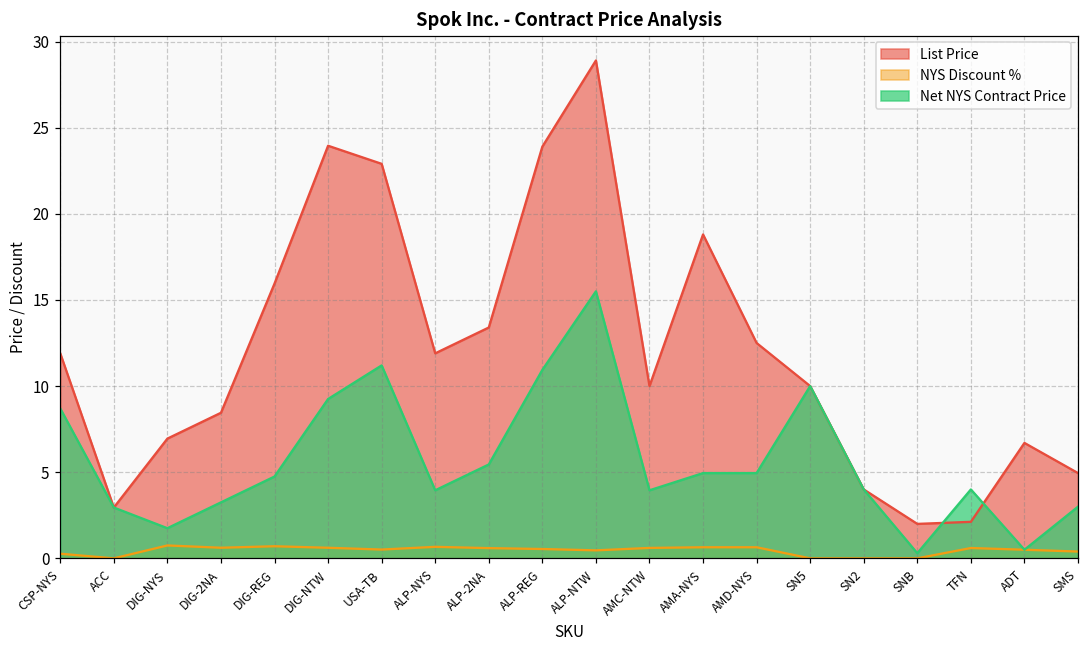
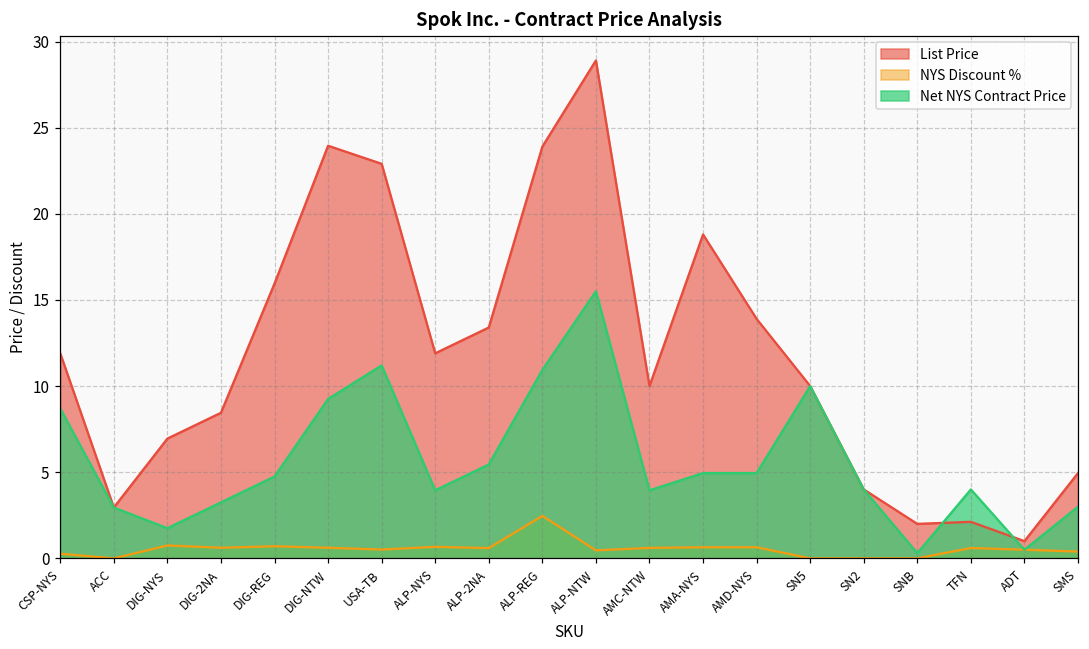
  {
    "List Price": {
      "CSP-NYS": 11.9,
      "DIG-NYS": 7.0,
      "DIG-2NA": 8.5,
      "DIG-REG": 16.0,
      "DIG-NTW": 24.0,
      "USA-TB": 22.9,
      "ALP-NYS": 11.9,
      "ALP-2NA": 13.4,
      "ALP-REG": 23.9,
      "ALP-NTW": 28.9,
      "AMC-NTW": 10.0,
      "AMA-NYS": 18.8,
-     "AMD-NYS": 12.5,
+     "AMD-NYS": 13.9,
      "SNB": 2.0,
      "TFN": 2.1,
-     "ADT": 6.7,
+     "ADT": 1.0,
      "SMS": 5.0
    },
    "NYS Discount %": {
      "CSP-NYS": 0.3,
      "ACC": 0.0,
      "DIG-NYS": 0.7,
      "DIG-2NA": 0.6,
      "DIG-REG": 0.7,
      "DIG-NTW": 0.6,
      "USA-TB": 0.5,
      "ALP-NYS": 0.7,
      "ALP-2NA": 0.6,
-     "ALP-REG": 0.5,
+     "ALP-REG": 2.5,
      "ALP-NTW": 0.5,
      "AMC-NTW": 0.6,
      "AMA-NYS": 0.6,
      "AMD-NYS": 0.6,
      "SN5": 0.0,
      "SN2": 0.0,
      "SNB": 0.0,
      "TFN": 0.6,
      "SMS": 0.4
    },
    "Net NYS Contract Price": {
      "CSP-NYS": 8.7,
      "DIG-NYS": 1.8,
      "DIG-2NA": 3.3,
      "DIG-REG": 4.8,
      "DIG-NTW": 9.3,
      "USA-TB": 11.2,
      "ALP-NYS": 4.0,
      "ALP-2NA": 5.5,
      "ALP-REG": 10.9,
      "ALP-NTW": 15.5,
      "AMC-NTW": 4.0,
      "AMA-NYS": 5.0,
      "AMD-NYS": 5.0,
      "SNB": 0.3,
      "TFN": 4.0,
      "SMS": 3.0
    }
  }
